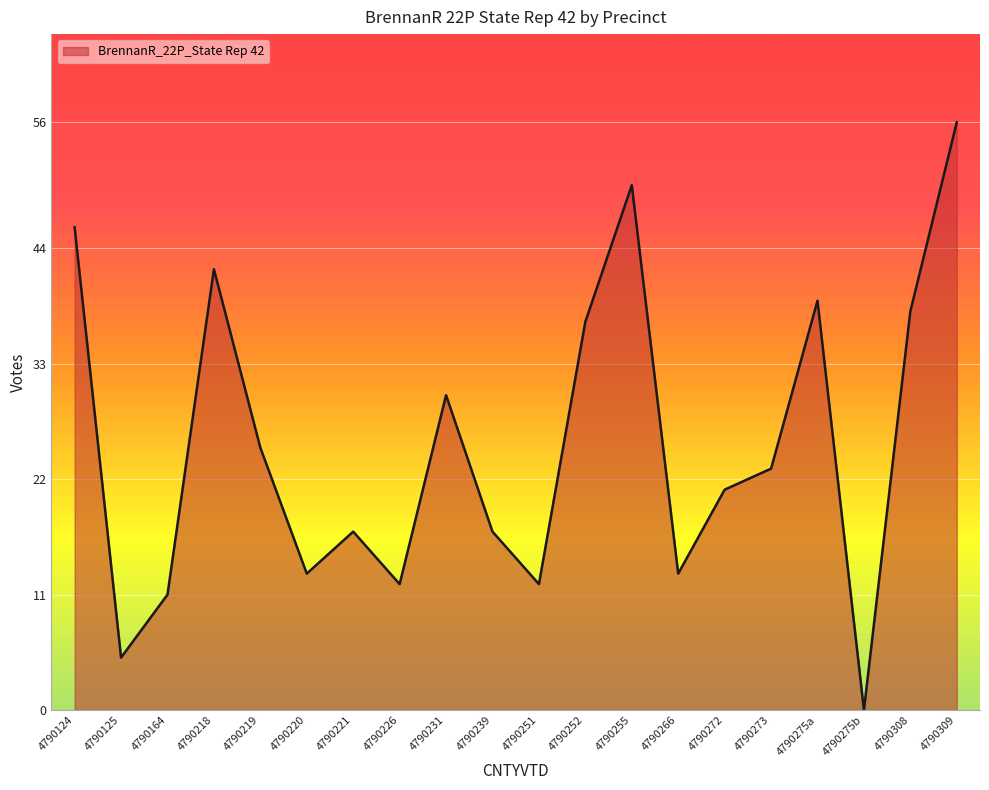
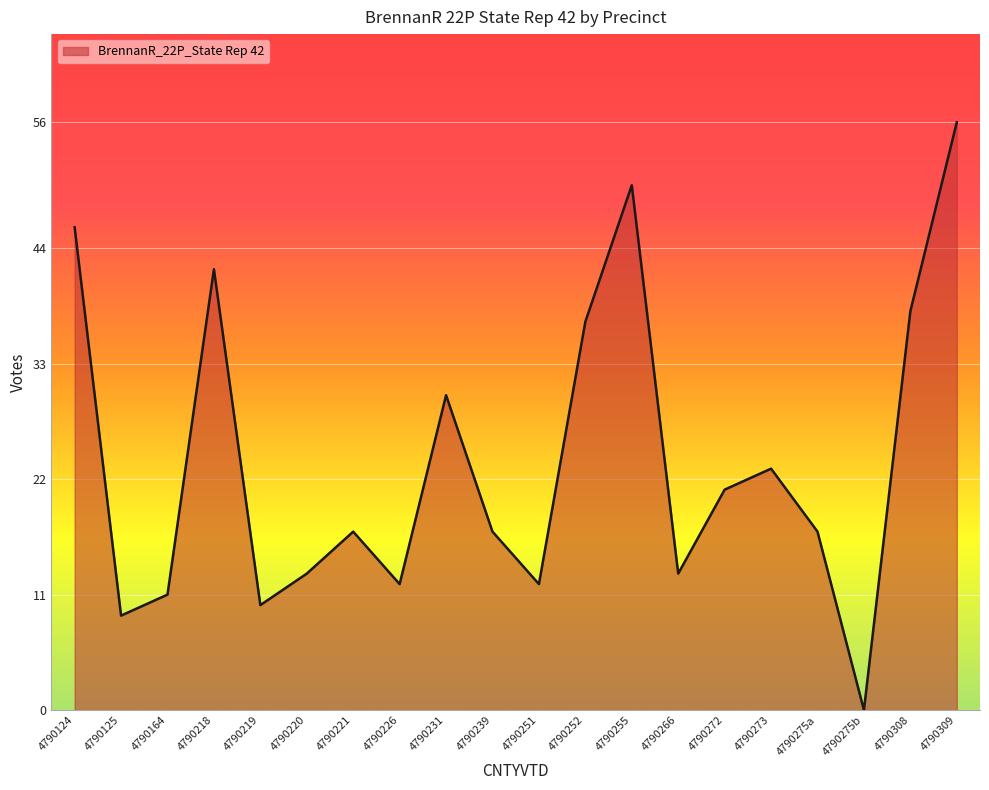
  {
    "4790124": 46,
-   "4790125": 5,
+   "4790125": 9,
    "4790164": 11,
    "4790218": 42,
-   "4790219": 25,
+   "4790219": 10,
    "4790220": 13,
    "4790221": 17,
    "4790226": 12,
    "4790231": 30,
    "4790239": 17,
    "4790251": 12,
    "4790252": 37,
    "4790255": 50,
    "4790266": 13,
    "4790272": 21,
    "4790273": 23,
-   "4790275a": 39,
+   "4790275a": 17,
    "4790275b": 0,
    "4790308": 38,
    "4790309": 56
  }
